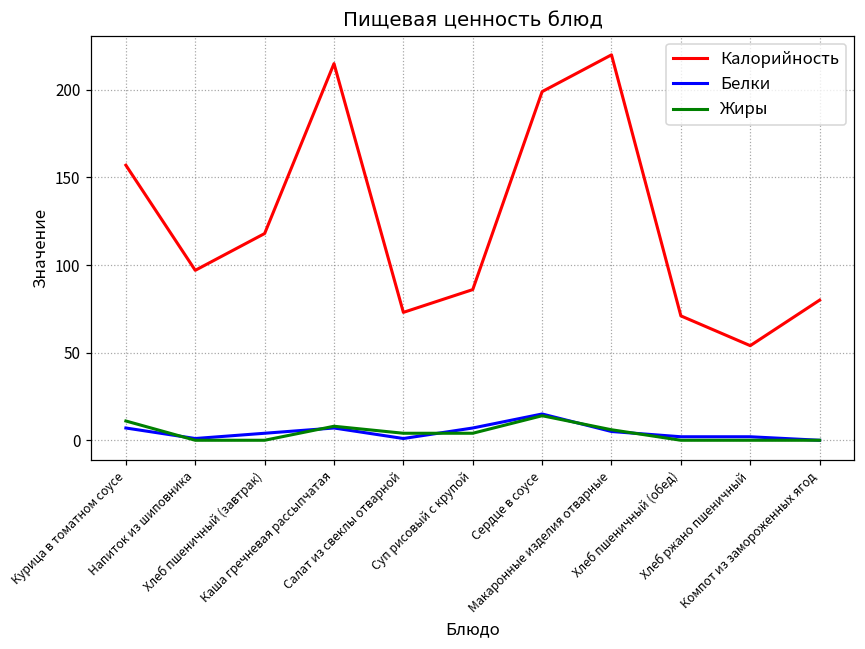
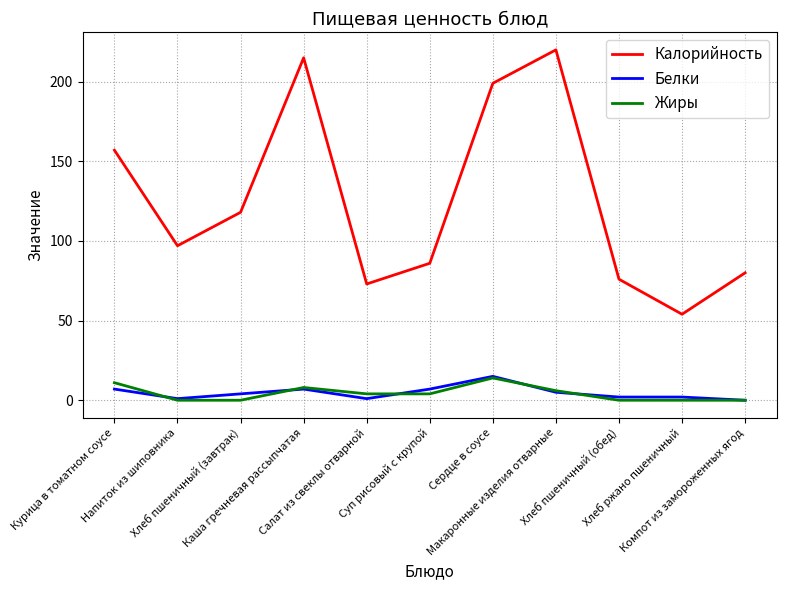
  {
    "Калорийность": {
      "Курица в томатном соусе": 157,
      "Напиток из шиповника": 97,
      "Хлеб пшеничный (завтрак)": 118,
      "Каша гречневая рассыпчатая": 215,
      "Салат из свеклы отварной": 73,
      "Суп рисовый с крупой": 86,
      "Сердце в соусе": 199,
      "Макаронные изделия отварные": 220,
-     "Хлеб пшеничный (обед)": 71,
+     "Хлеб пшеничный (обед)": 76,
      "Хлеб ржано пшеничный": 54,
      "Компот из замороженных ягод": 80
    },
    "Белки": {
      "Курица в томатном соусе": 7,
      "Хлеб пшеничный (завтрак)": 4,
      "Салат из свеклы отварной": 1,
      "Суп рисовый с крупой": 7,
      "Хлеб пшеничный (обед)": 2,
      "Хлеб ржано пшеничный": 2
    },
    "Жиры": {
      "Курица в томатном соусе": 11,
      "Хлеб пшеничный (завтрак)": 0,
      "Салат из свеклы отварной": 4,
      "Суп рисовый с крупой": 4,
      "Хлеб пшеничный (обед)": 0,
      "Хлеб ржано пшеничный": 0
    }
  }
